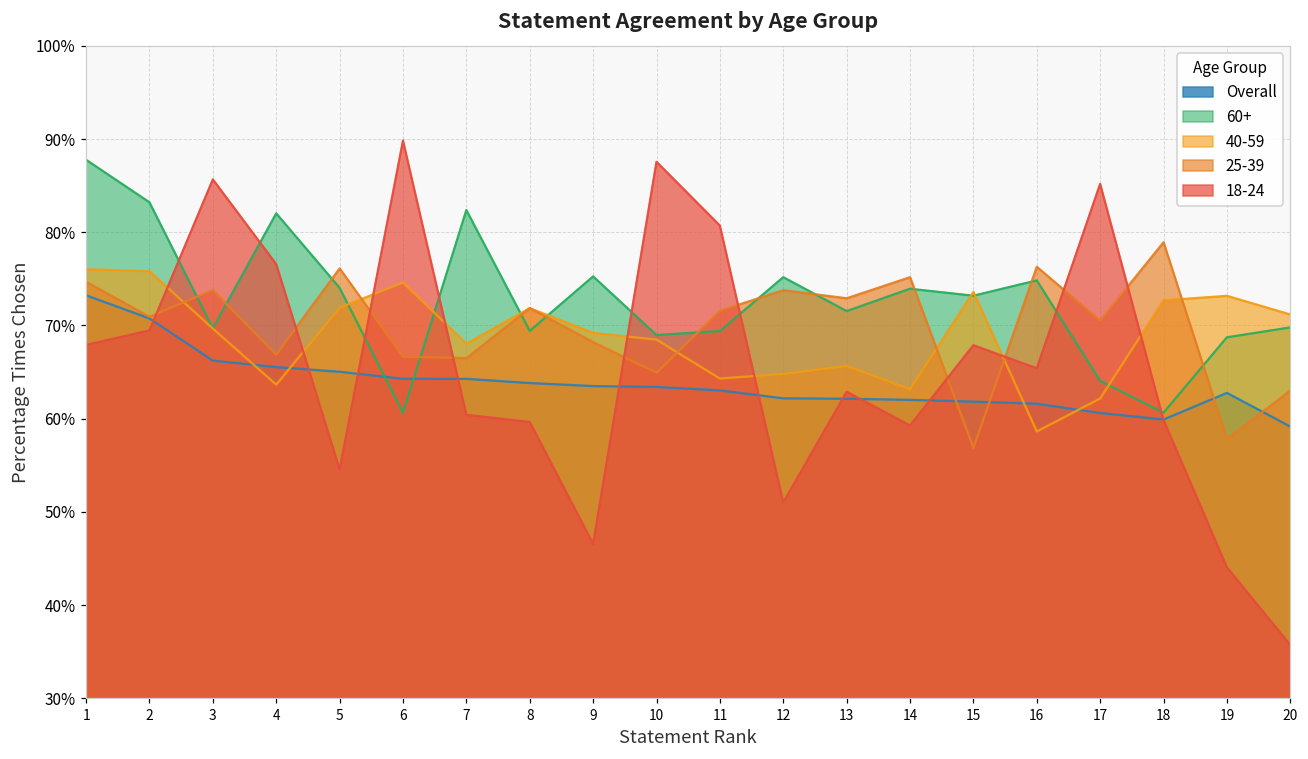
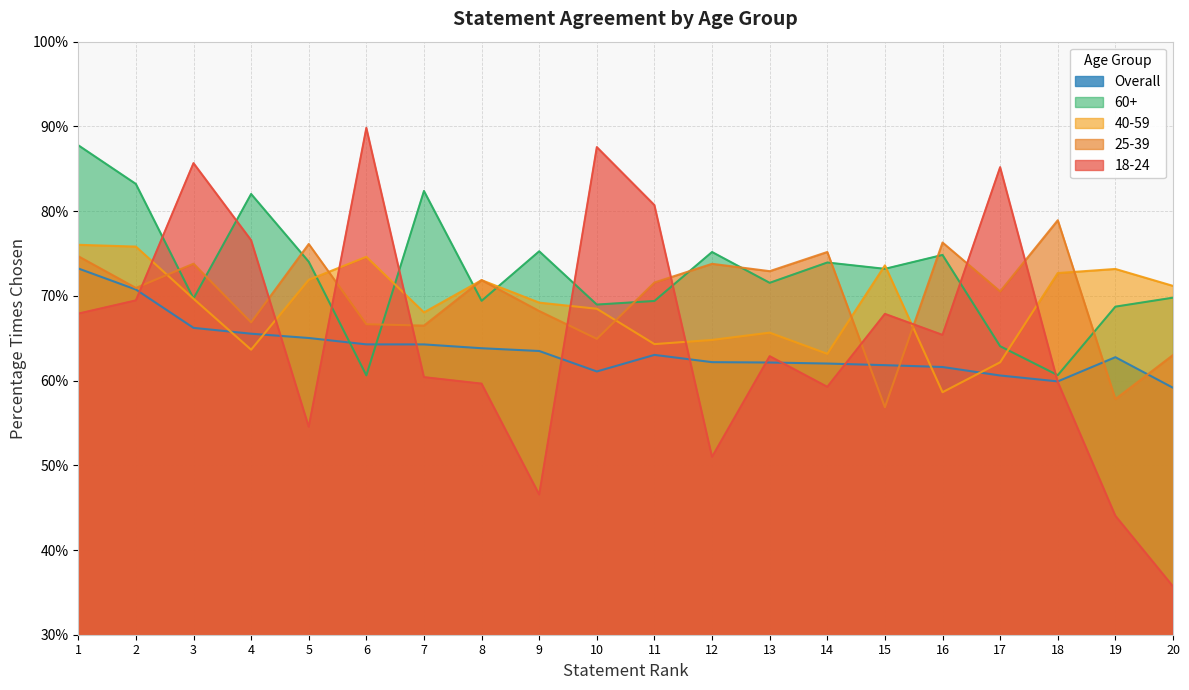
  {
    "Overall": {
      "1": "73%",
      "3": "66%",
      "4": "66%",
      "5": "65%",
      "6": "64%",
      "7": "64%",
      "8": "64%",
      "9": "63%",
-     "10": "63%",
+     "10": "61%",
      "11": "63%",
      "12": "62%",
      "13": "62%",
      "14": "62%",
      "15": "62%",
      "16": "62%",
      "17": "61%",
      "19": "63%",
      "20": "59%"
    },
    "60+": {
      "1": "88%",
      "2": "83%",
      "4": "82%",
      "5": "74%",
      "6": "61%",
      "7": "82%",
      "8": "69%",
      "9": "75%",
      "10": "69%",
      "11": "69%",
      "12": "75%",
      "13": "72%",
      "14": "74%",
      "15": "73%",
      "16": "75%",
      "17": "64%",
      "18": "61%",
      "19": "69%",
      "20": "70%"
    }
  }
